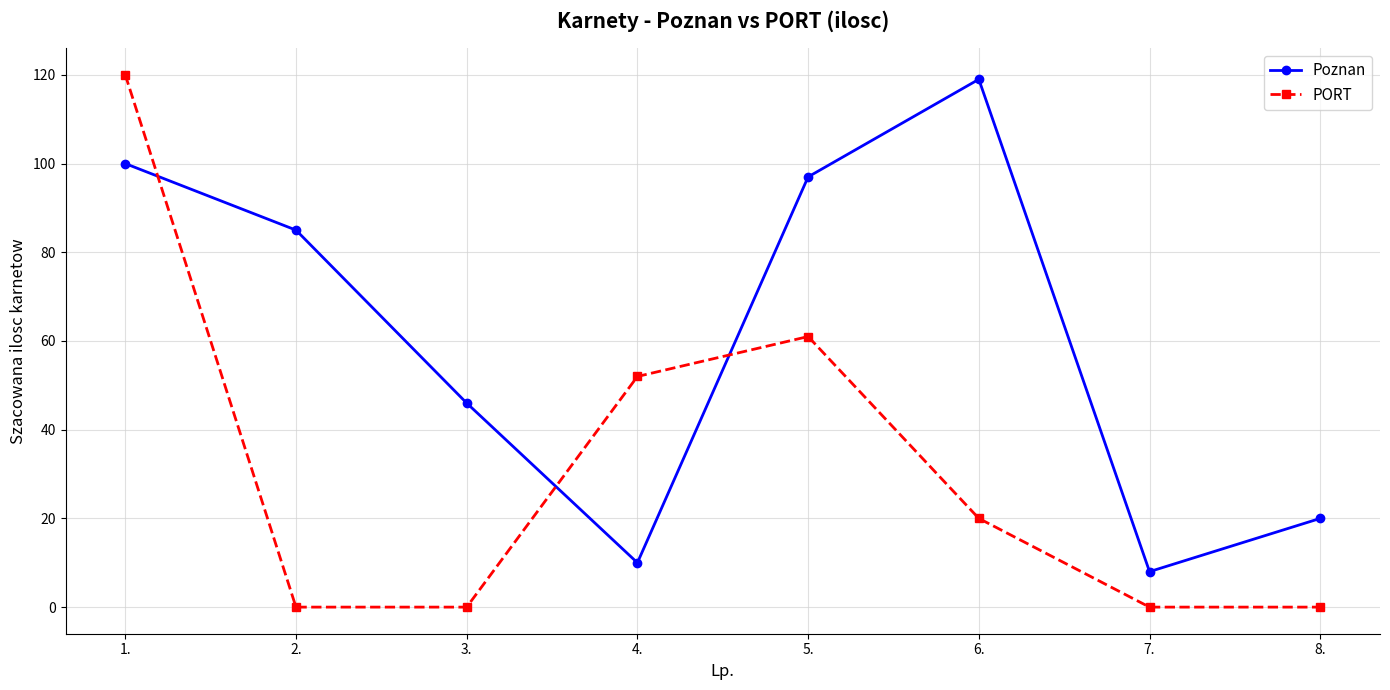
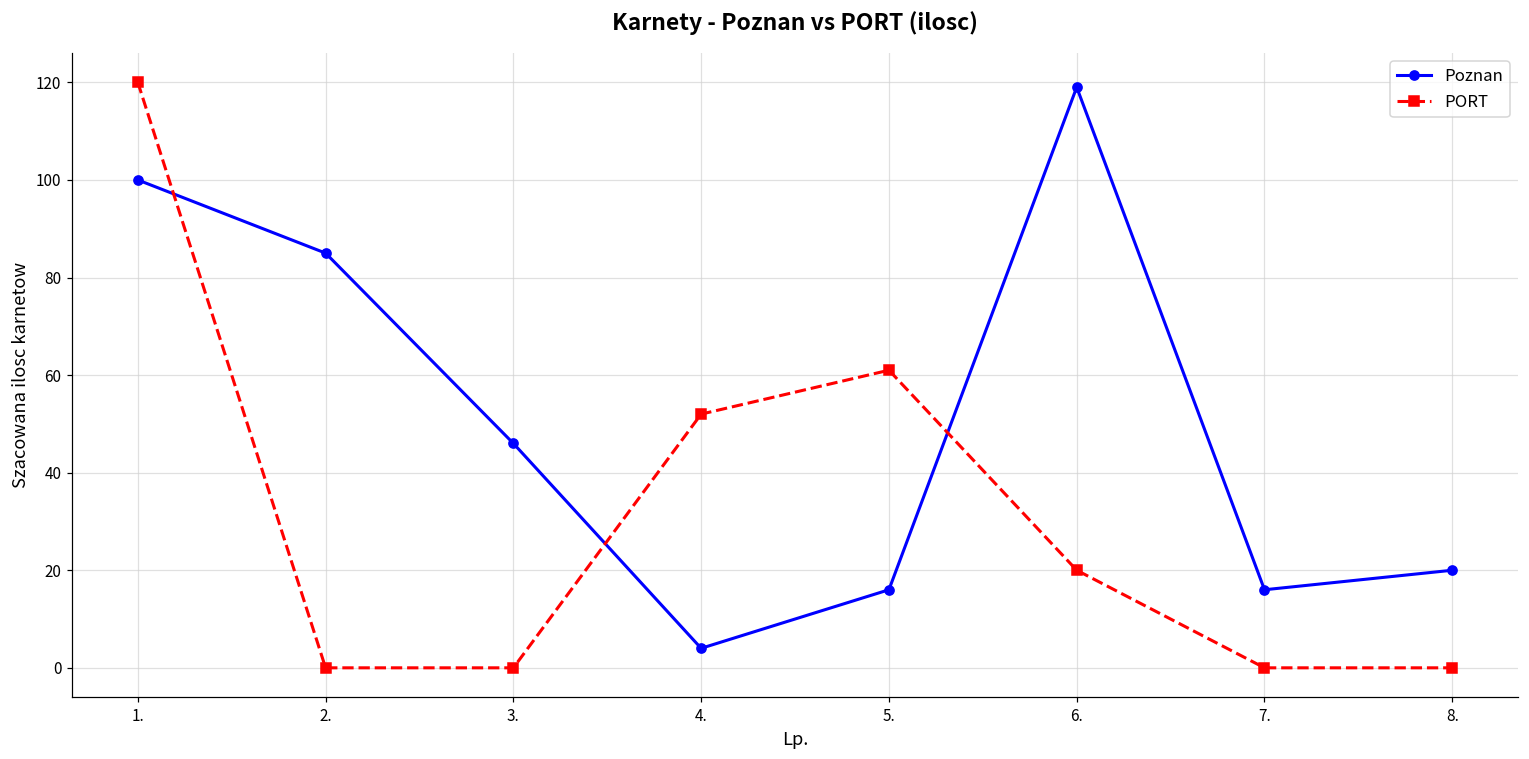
  {
    "Poznan": {
      "1.": 100,
      "2.": 85,
      "3.": 46,
-     "4.": 10,
-     "5.": 97,
+     "4.": 4,
+     "5.": 16,
      "6.": 119,
-     "7.": 8,
+     "7.": 16,
      "8.": 20
    },
    "PORT": {
      "1.": 120,
      "2.": 0,
      "3.": 0,
      "4.": 52,
      "5.": 61,
      "6.": 20,
      "7.": 0,
      "8.": 0
    }
  }
